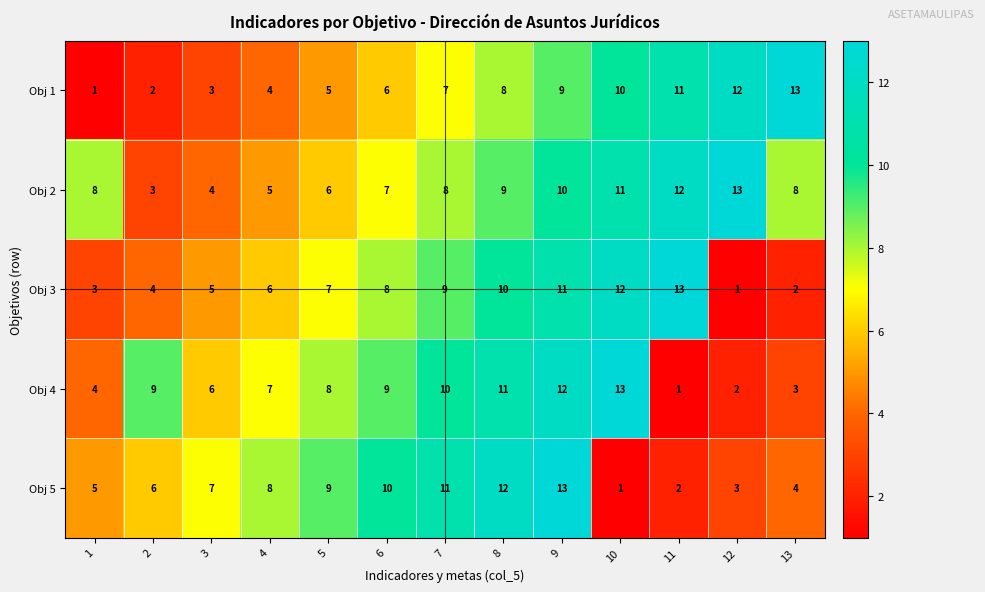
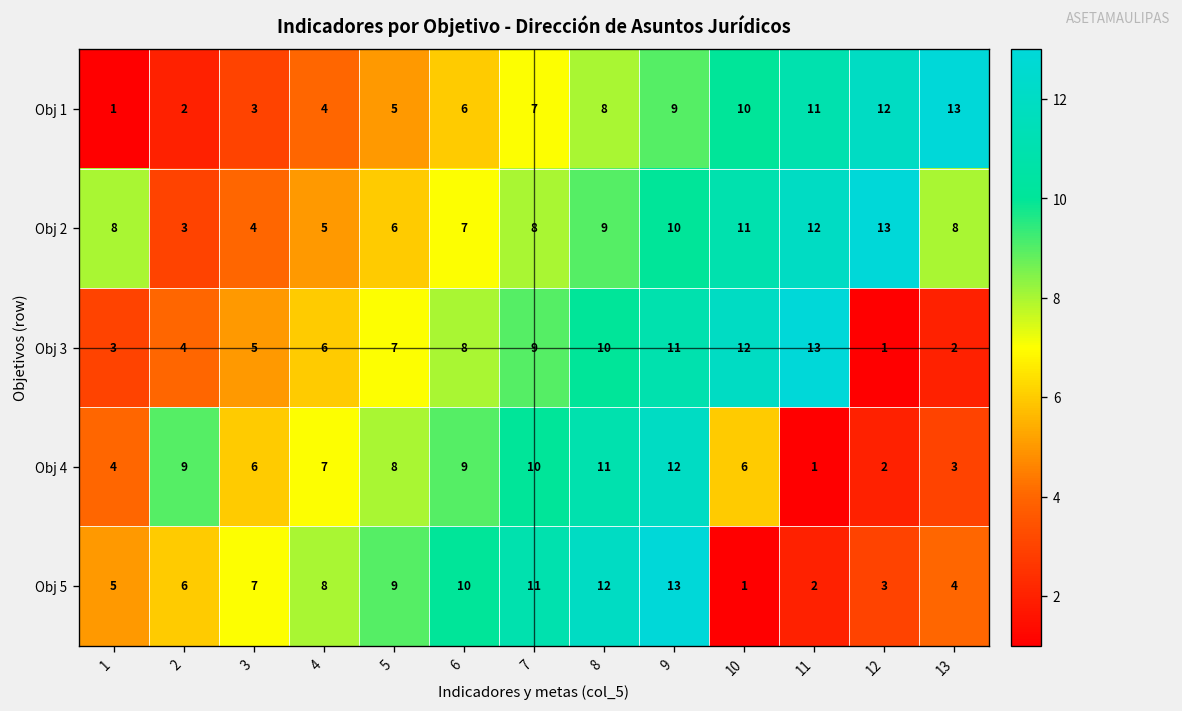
  {
    "Obj 1": {
      "1": 1,
      "2": 2,
      "3": 3,
      "4": 4,
      "5": 5,
      "6": 6,
      "7": 7,
      "8": 8,
      "9": 9,
      "10": 10,
      "11": 11,
      "12": 12,
      "13": 13
    },
    "Obj 2": {
      "1": 8,
      "2": 3,
      "3": 4,
      "4": 5,
      "5": 6,
      "6": 7,
      "7": 8,
      "8": 9,
      "9": 10,
      "10": 11,
      "11": 12,
      "12": 13,
      "13": 8
    },
    "Obj 3": {
      "1": 3,
      "2": 4,
      "3": 5,
      "4": 6,
      "5": 7,
      "6": 8,
      "7": 9,
      "8": 10,
      "9": 11,
      "10": 12,
      "11": 13,
      "12": 1,
      "13": 2
    },
    "Obj 4": {
      "1": 4,
      "2": 9,
      "3": 6,
      "4": 7,
      "5": 8,
      "6": 9,
      "7": 10,
      "8": 11,
      "9": 12,
-     "10": 13,
+     "10": 6,
      "11": 1,
      "12": 2,
      "13": 3
    },
    "Obj 5": {
      "1": 5,
      "2": 6,
      "3": 7,
      "4": 8,
      "5": 9,
      "6": 10,
      "7": 11,
      "8": 12,
      "9": 13,
      "10": 1,
      "11": 2,
      "12": 3,
      "13": 4
    }
  }
